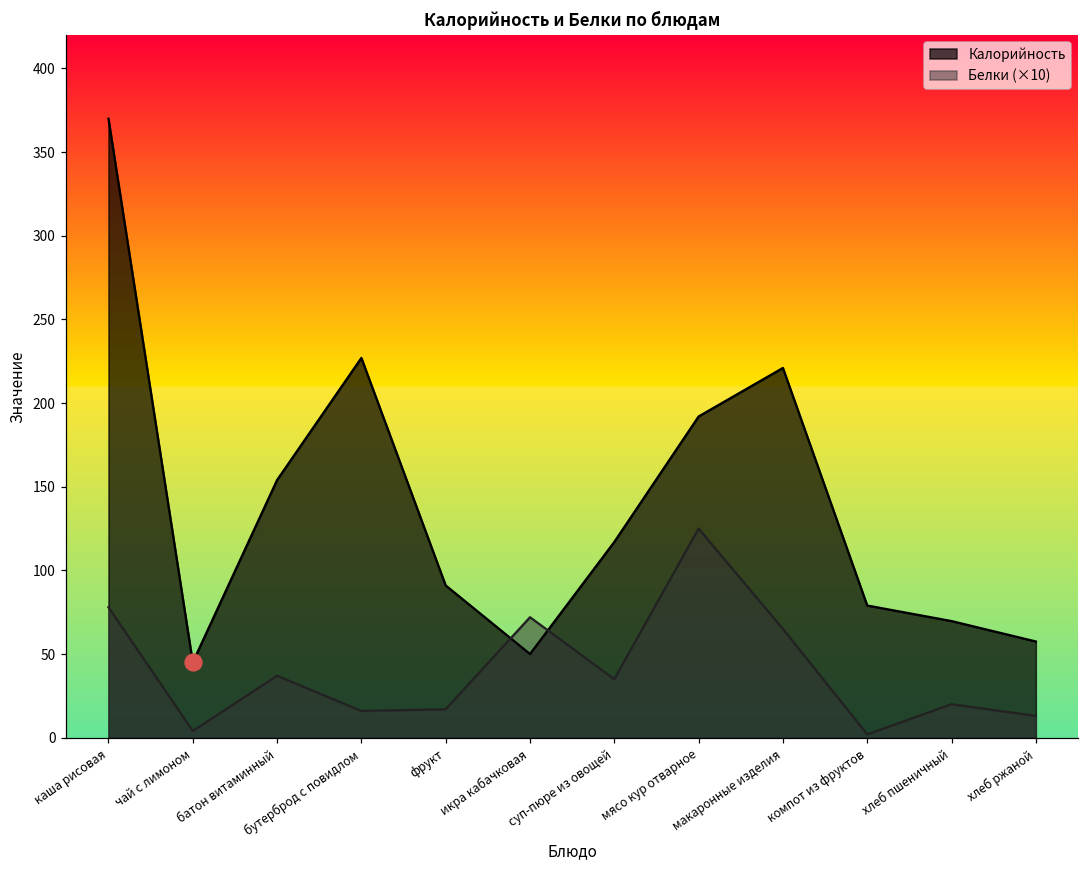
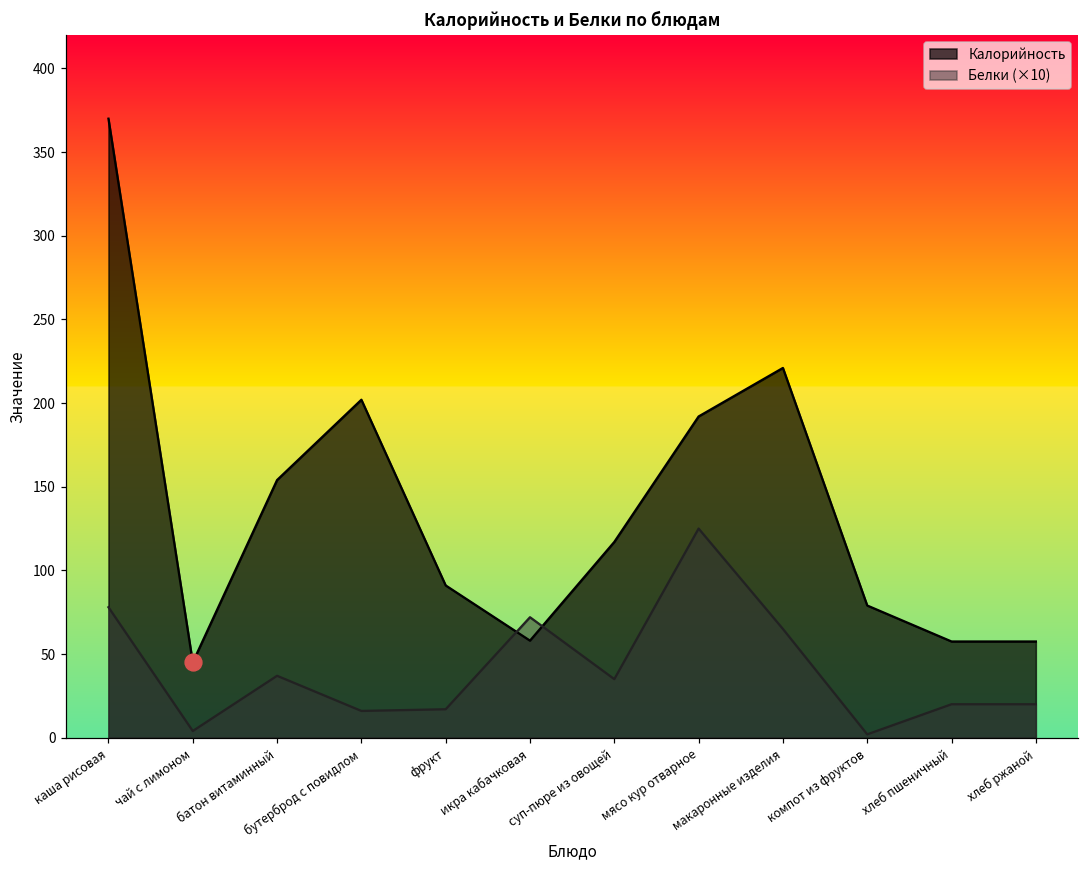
  {
    "Калорийность": {
      "каша рисовая": 370,
      "батон витаминный": 154,
-     "бутерброд с повидлом": 227,
+     "бутерброд с повидлом": 202,
      "фрукт": 91,
-     "икра кабачковая": 50,
+     "икра кабачковая": 58,
      "суп-пюре из овощей": 117,
      "мясо кур отварное": 192,
      "макаронные изделия": 221,
      "компот из фруктов": 79,
-     "хлеб пшеничный": 70,
+     "хлеб пшеничный": 58,
      "хлеб ржаной": 58
    },
    "Белки (×10)": {
      "каша рисовая": 78,
      "чай с лимоном": 4,
      "батон витаминный": 37,
      "бутерброд с повидлом": 16,
      "фрукт": 17,
      "икра кабачковая": 72,
      "суп-пюре из овощей": 35,
      "мясо кур отварное": 125,
      "макаронные изделия": 65,
      "компот из фруктов": 2,
      "хлеб пшеничный": 20,
-     "хлеб ржаной": 13
+     "хлеб ржаной": 20
    }
  }
